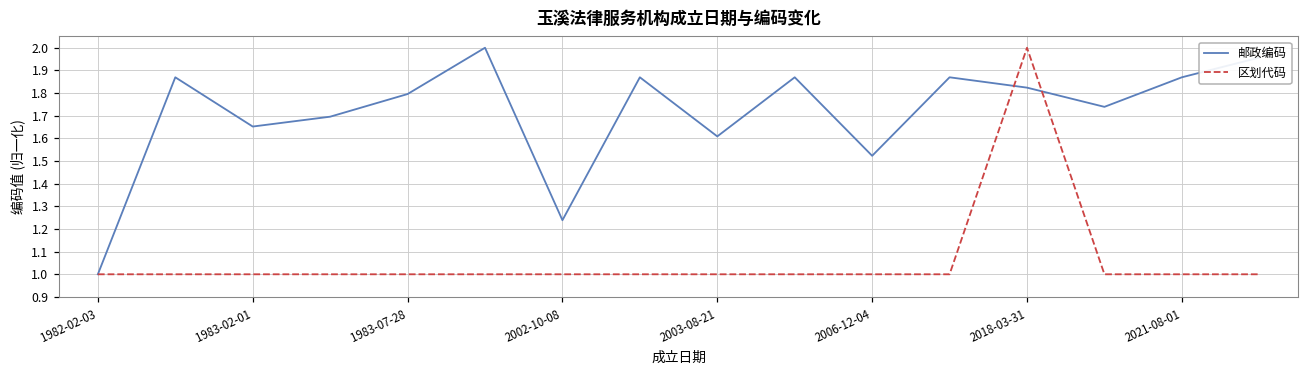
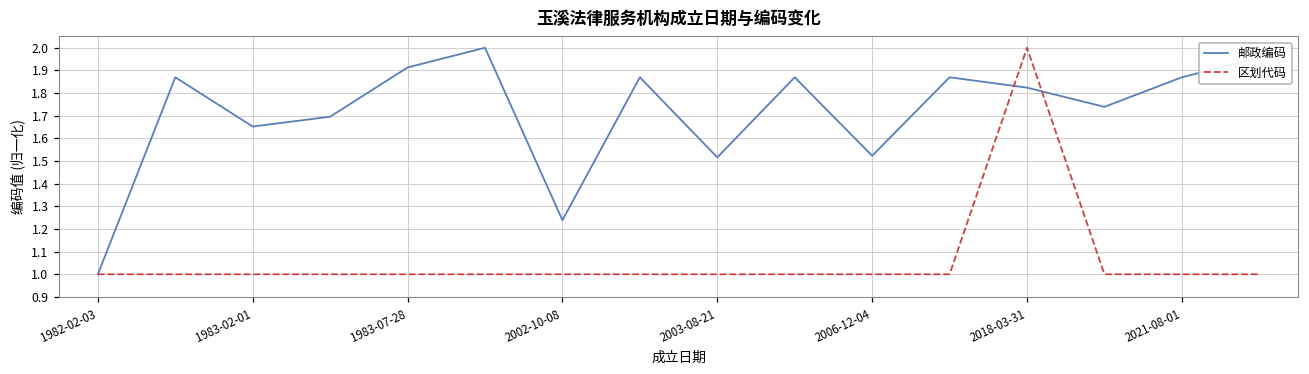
  {
    "邮政编码": {
      "1983-02-01": 1.65,
-     "1983-07-28": 1.80,
+     "1983-07-28": 1.91,
      "2002-10-08": 1.24,
-     "2003-08-21": 1.61,
+     "2003-08-21": 1.52,
      "2006-12-04": 1.52,
      "2018-03-31": 1.82,
      "2021-08-01": 1.87
    },
    "区划代码": {
      "1983-02-01": 1.00,
      "1983-07-28": 1.00,
      "2002-10-08": 1.00,
      "2003-08-21": 1.00,
      "2006-12-04": 1.00,
      "2018-03-31": 2.00,
      "2021-08-01": 1.00
    }
  }
